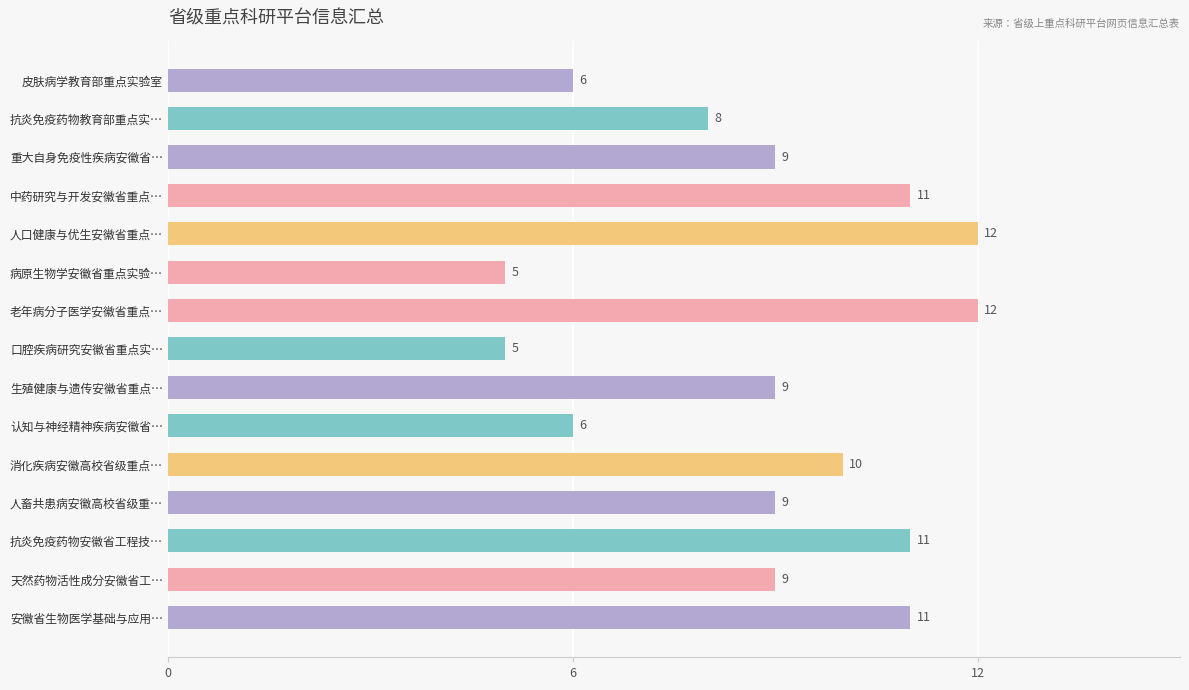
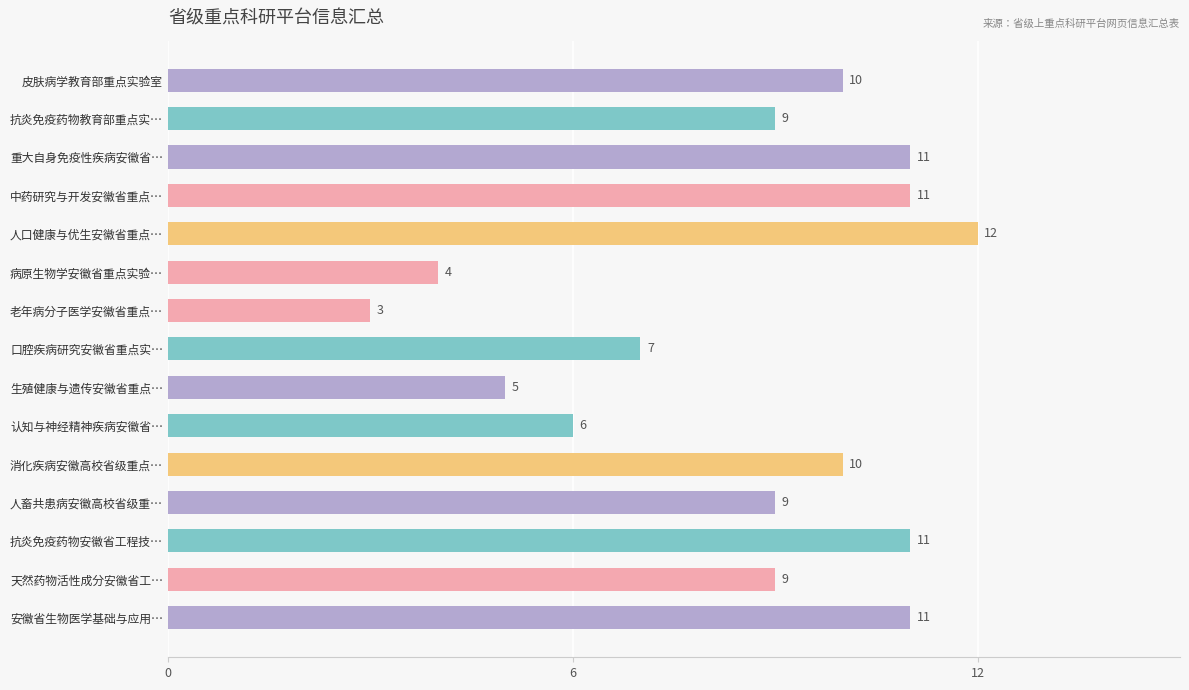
  {
-   "皮肤病学教育部重点实验室": 6,
-   "抗炎免疫药物教育部重点实…": 8,
-   "重大自身免疫性疾病安徽省…": 9,
+   "皮肤病学教育部重点实验室": 10,
+   "抗炎免疫药物教育部重点实…": 9,
+   "重大自身免疫性疾病安徽省…": 11,
    "中药研究与开发安徽省重点…": 11,
    "人口健康与优生安徽省重点…": 12,
-   "病原生物学安徽省重点实验…": 5,
-   "老年病分子医学安徽省重点…": 12,
-   "口腔疾病研究安徽省重点实…": 5,
-   "生殖健康与遗传安徽省重点…": 9,
+   "病原生物学安徽省重点实验…": 4,
+   "老年病分子医学安徽省重点…": 3,
+   "口腔疾病研究安徽省重点实…": 7,
+   "生殖健康与遗传安徽省重点…": 5,
    "认知与神经精神疾病安徽省…": 6,
    "消化疾病安徽高校省级重点…": 10,
    "人畜共患病安徽高校省级重…": 9,
    "抗炎免疫药物安徽省工程技…": 11,
    "天然药物活性成分安徽省工…": 9,
    "安徽省生物医学基础与应用…": 11
  }
